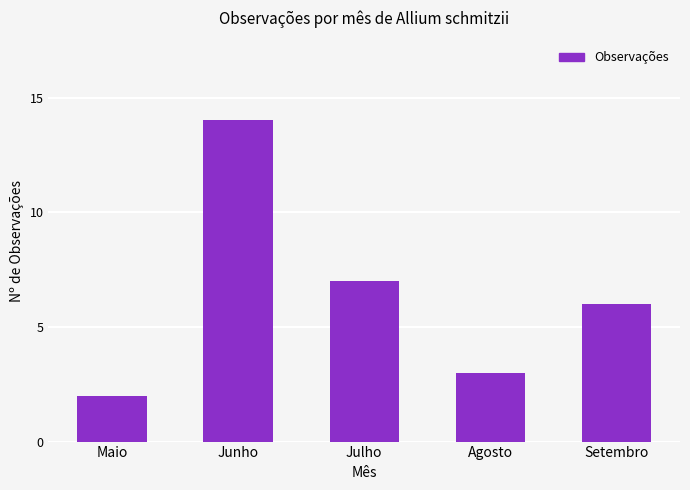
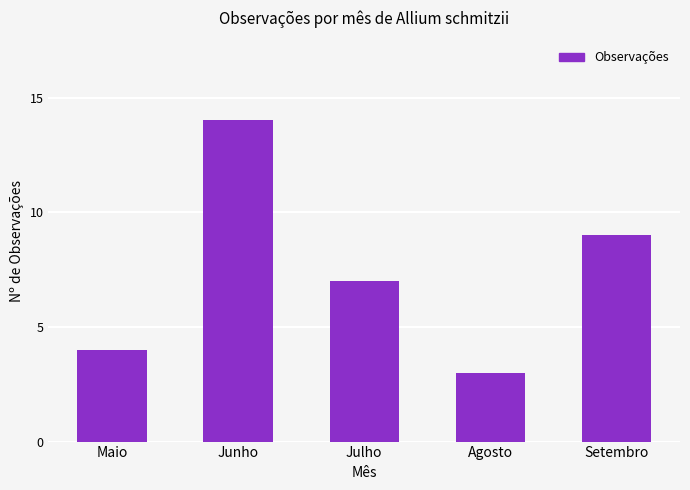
  {
-   "Maio": 2,
+   "Maio": 4,
    "Junho": 14,
    "Julho": 7,
    "Agosto": 3,
-   "Setembro": 6
+   "Setembro": 9
  }
